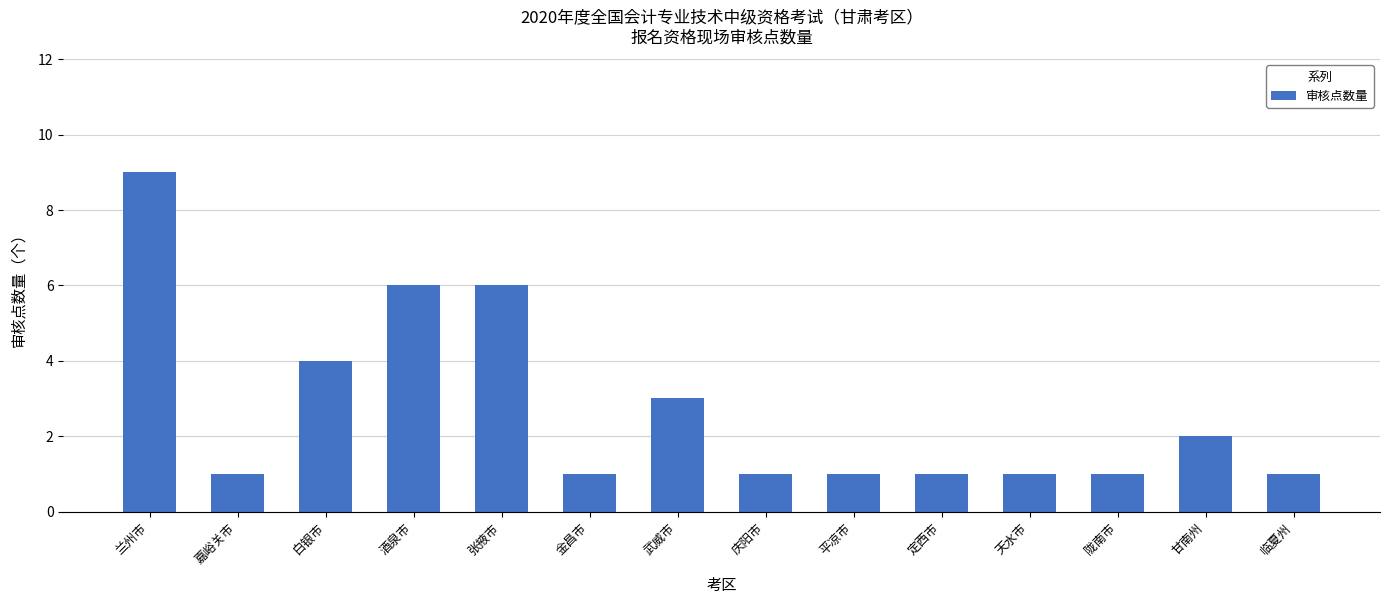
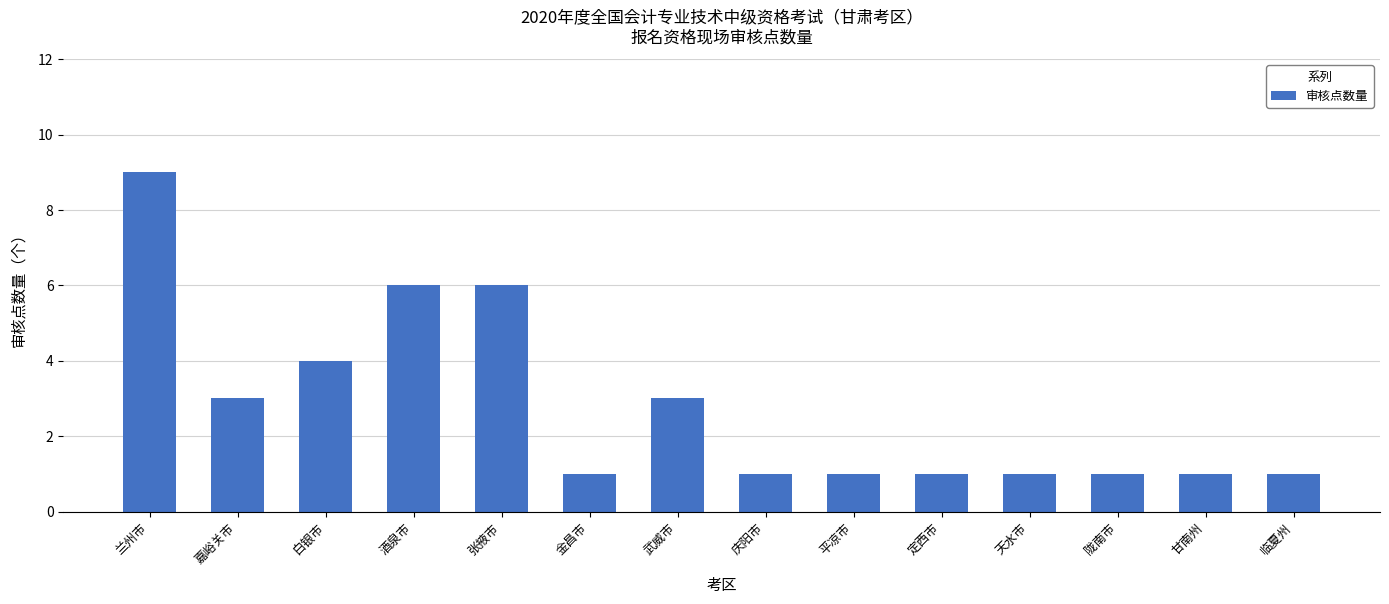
  {
    "兰州市": 9,
-   "嘉峪关市": 1,
+   "嘉峪关市": 3,
    "白银市": 4,
    "酒泉市": 6,
    "张掖市": 6,
    "金昌市": 1,
    "武威市": 3,
    "庆阳市": 1,
    "平凉市": 1,
    "定西市": 1,
    "天水市": 1,
    "陇南市": 1,
-   "甘南州": 2,
+   "甘南州": 1,
    "临夏州": 1
  }
